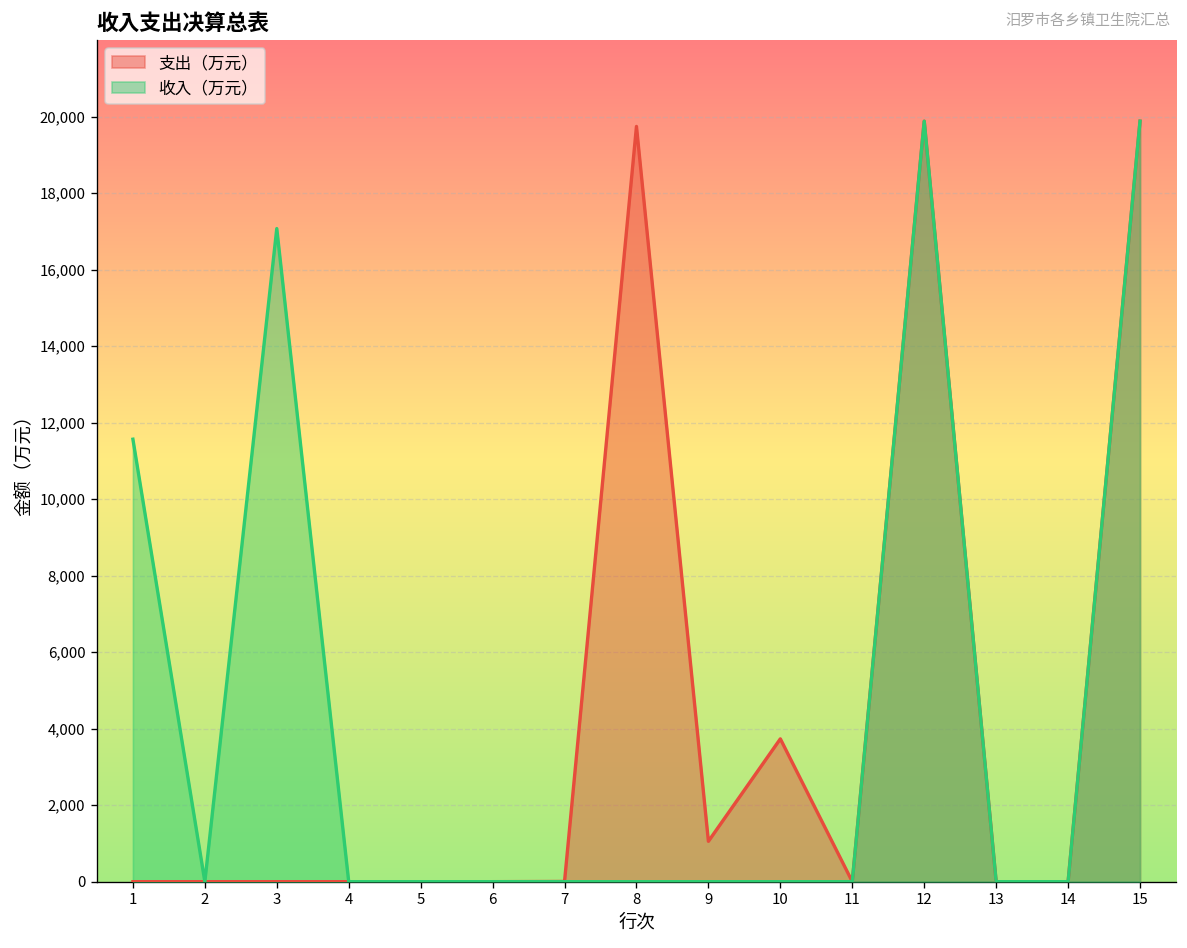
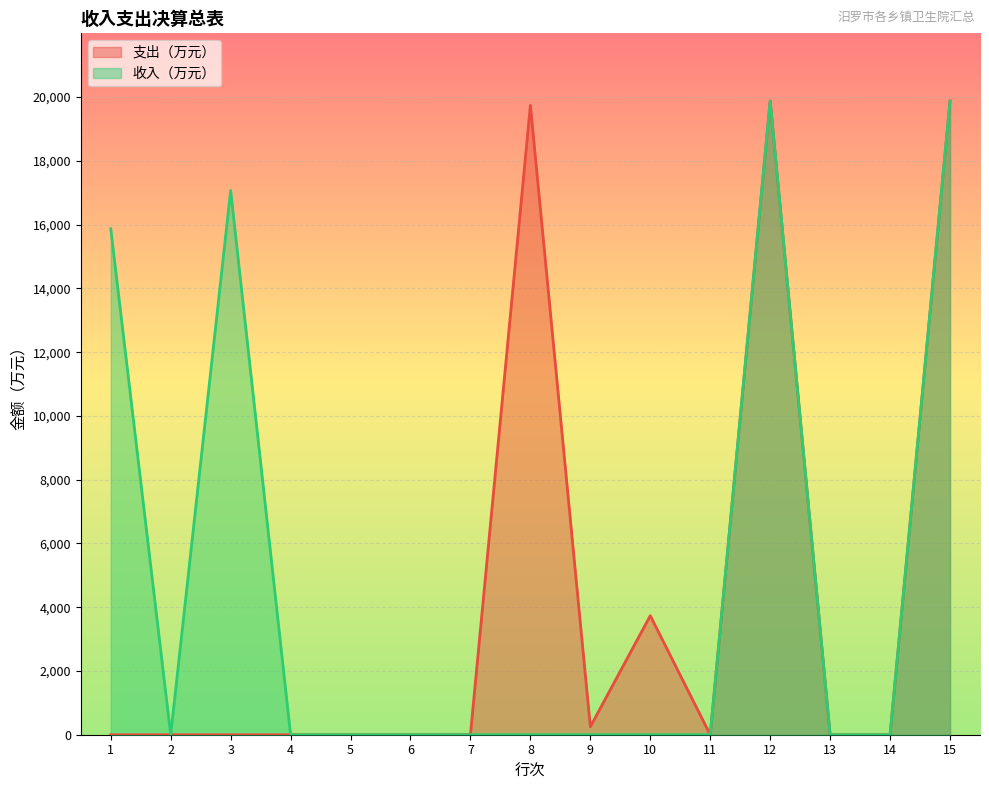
  {
    "支出（万元）": {
      "1": "0",
      "3": "0",
      "8": "19,700",
-     "9": "1,100",
+     "9": "300",
      "10": "3,700"
    },
    "收入（万元）": {
-     "1": "11,600",
+     "1": "15,900",
      "3": "17,100",
      "8": "0",
      "9": "0",
      "10": "0"
    }
  }
